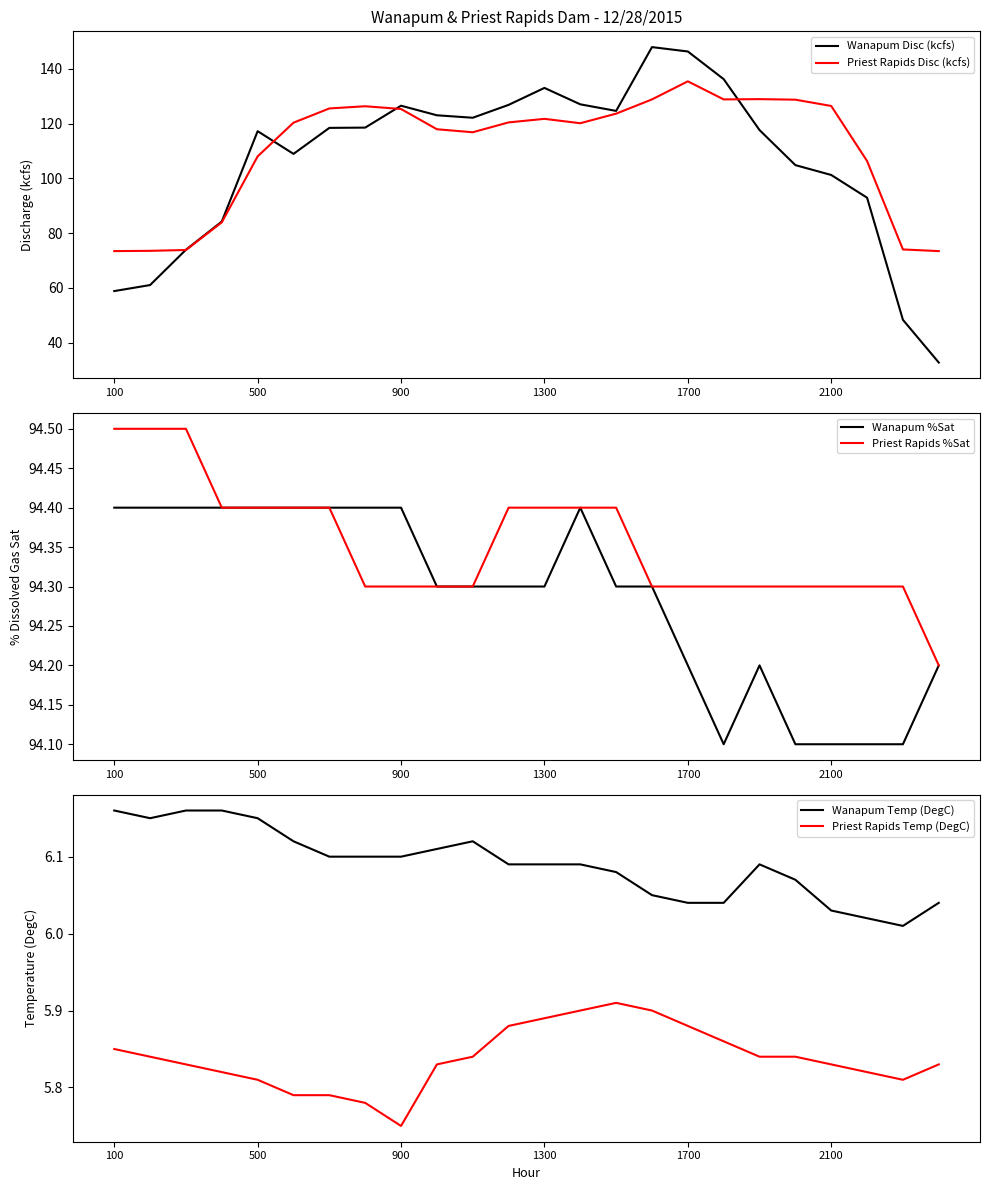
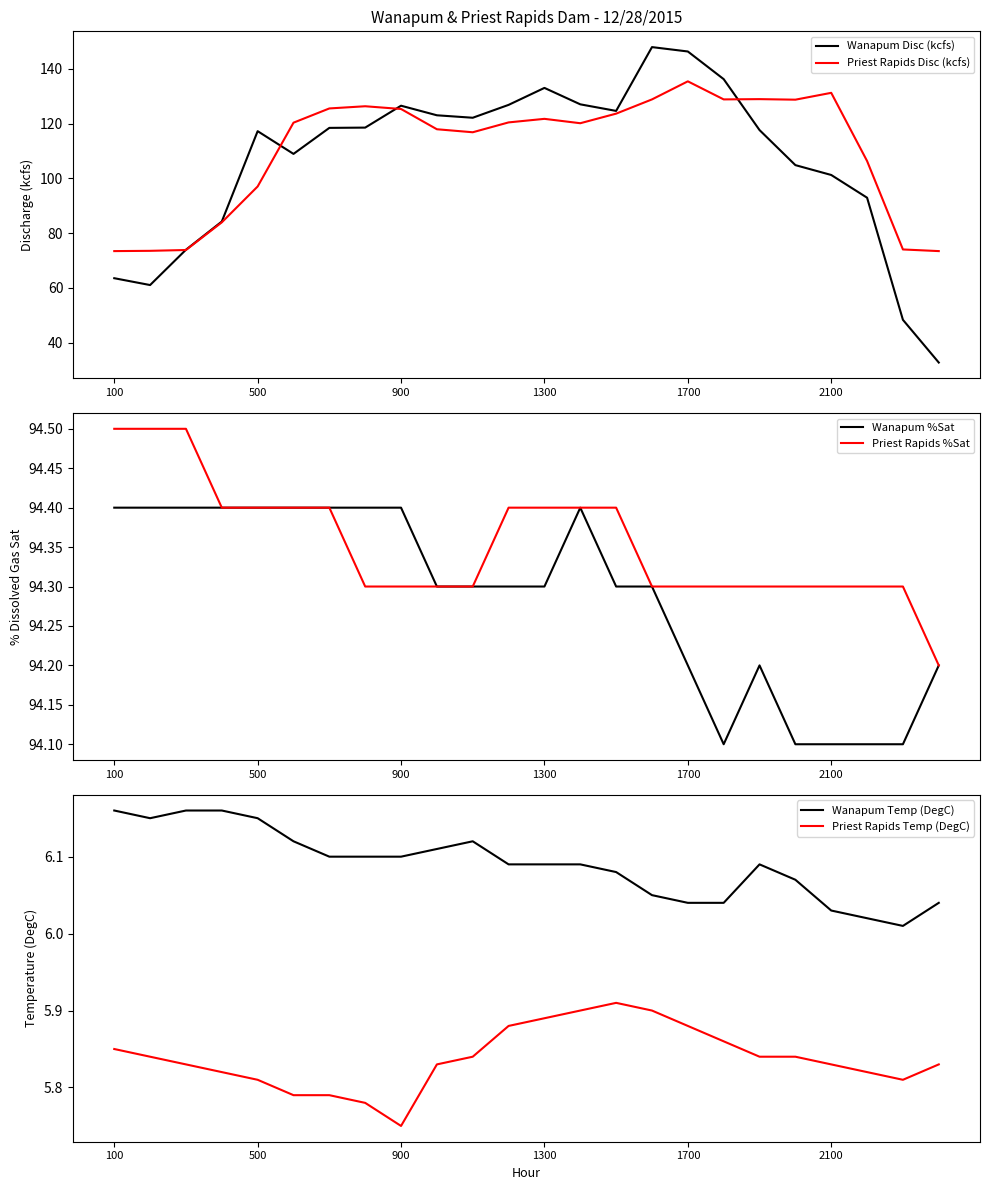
  {
    "Wanapum & Priest Rapids Dam - 12/28/2015": {
      "Wanapum Disc (kcfs)": {
-       "100": 59,
+       "100": 64,
        "500": 117,
        "900": 127,
        "1300": 133,
        "1700": 146,
        "2100": 101
      },
      "Priest Rapids Disc (kcfs)": {
        "100": 73,
-       "500": 108,
+       "500": 97,
        "900": 125,
        "1300": 122,
        "1700": 135,
-       "2100": 126
+       "2100": 131
      }
    }
  }
